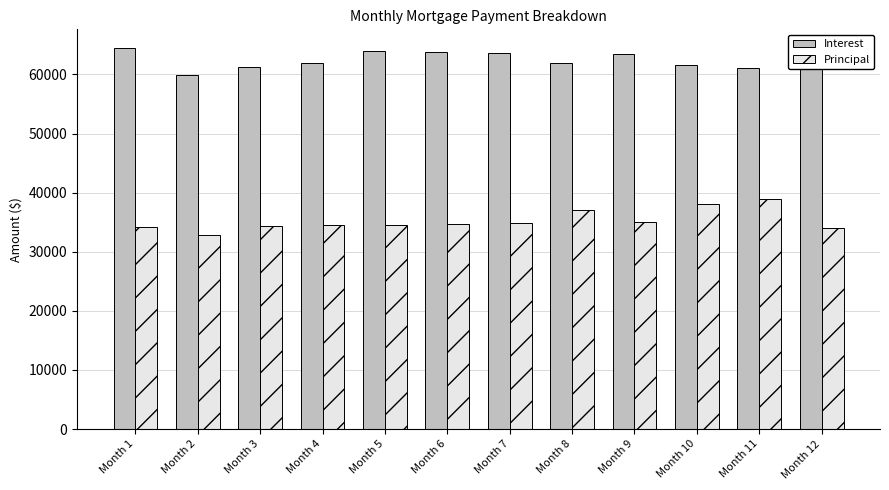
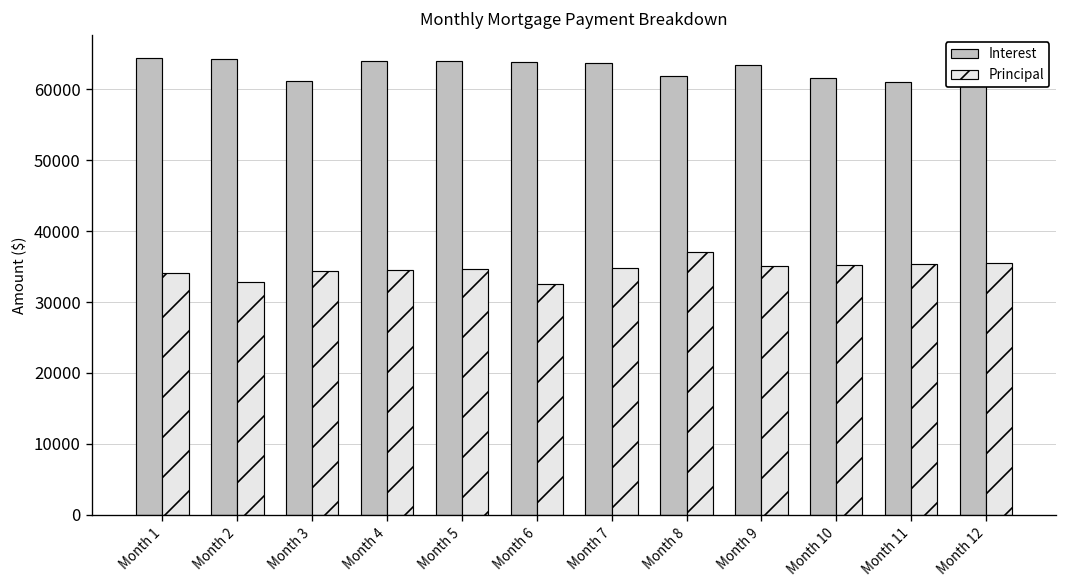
  {
    "Interest": {
      "Month 1": 64000,
-     "Month 2": 60000,
+     "Month 2": 64000,
      "Month 3": 61000,
-     "Month 4": 62000,
+     "Month 4": 64000,
      "Month 5": 64000,
      "Month 6": 64000,
      "Month 7": 64000,
      "Month 8": 62000,
      "Month 9": 63000,
      "Month 10": 62000,
      "Month 11": 61000
    },
    "Principal": {
      "Month 1": 34000,
      "Month 2": 33000,
      "Month 3": 34000,
      "Month 4": 34000,
      "Month 5": 35000,
-     "Month 6": 35000,
+     "Month 6": 32000,
      "Month 7": 35000,
      "Month 8": 37000,
      "Month 9": 35000,
-     "Month 10": 38000,
-     "Month 11": 39000,
-     "Month 12": 34000
+     "Month 10": 35000,
+     "Month 11": 35000,
+     "Month 12": 35000
    }
  }
